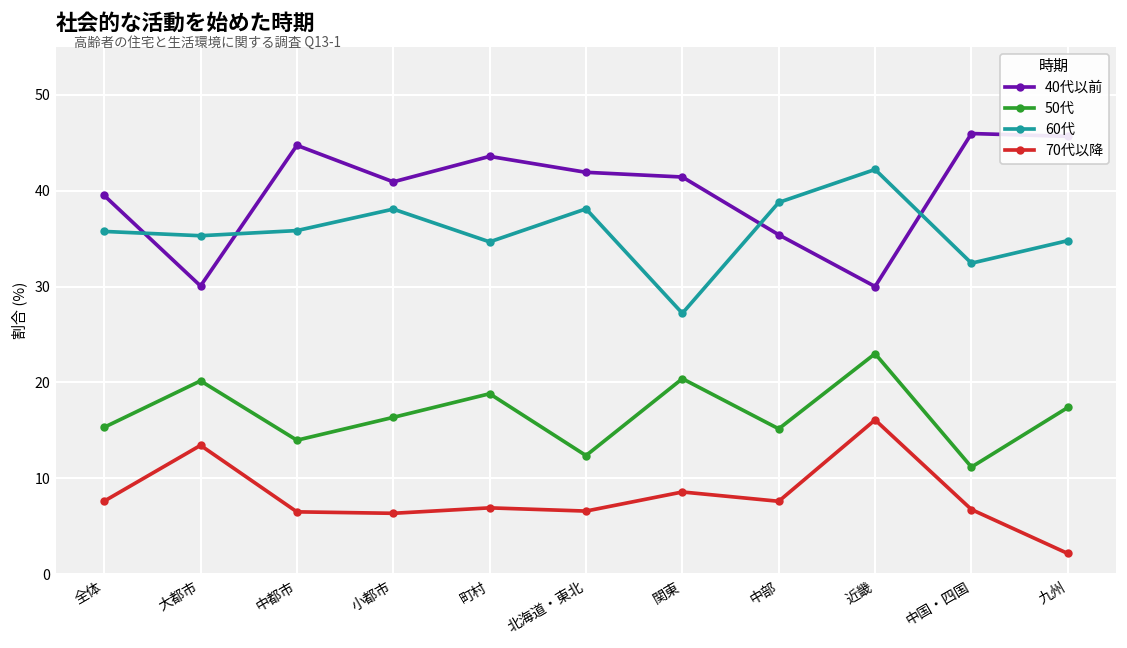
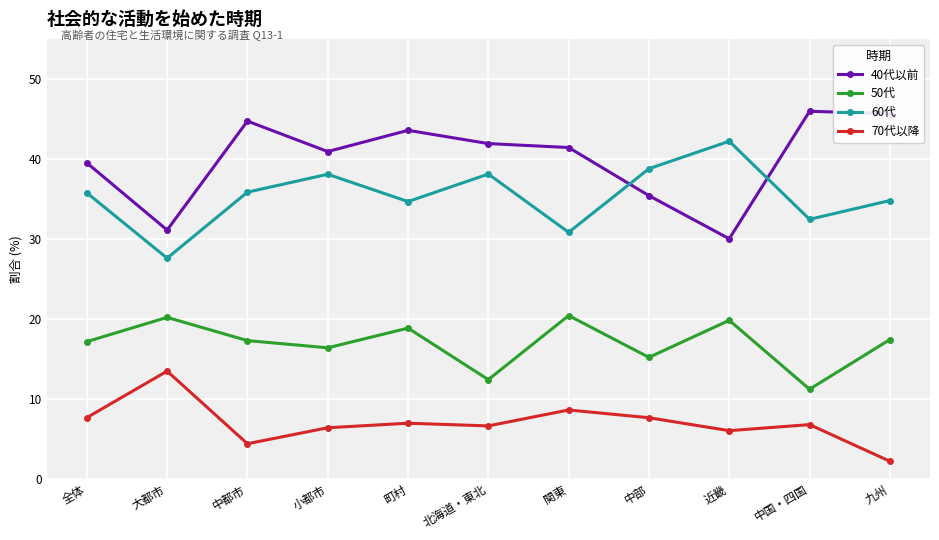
  {
    "40代以前": {
      "全体": 39,
-     "大都市": 30,
+     "大都市": 31,
      "中都市": 45,
      "小都市": 41,
      "町村": 44,
      "北海道・東北": 42,
      "関東": 41,
      "中部": 35,
      "近畿": 30,
      "中国・四国": 46
    },
    "50代": {
-     "全体": 15,
+     "全体": 17,
      "大都市": 20,
-     "中都市": 14,
+     "中都市": 17,
      "小都市": 16,
      "町村": 19,
      "北海道・東北": 12,
      "関東": 20,
      "中部": 15,
-     "近畿": 23,
+     "近畿": 20,
      "中国・四国": 11,
      "九州": 17
    },
    "60代": {
      "全体": 36,
-     "大都市": 35,
+     "大都市": 28,
      "中都市": 36,
      "小都市": 38,
      "町村": 35,
      "北海道・東北": 38,
-     "関東": 27,
+     "関東": 31,
      "中部": 39,
      "近畿": 42,
      "中国・四国": 32,
      "九州": 35
    },
    "70代以降": {
      "全体": 8,
      "大都市": 13,
-     "中都市": 7,
+     "中都市": 4,
      "小都市": 6,
      "町村": 7,
      "北海道・東北": 7,
      "関東": 9,
      "中部": 8,
-     "近畿": 16,
+     "近畿": 6,
      "中国・四国": 7,
      "九州": 2
    }
  }
